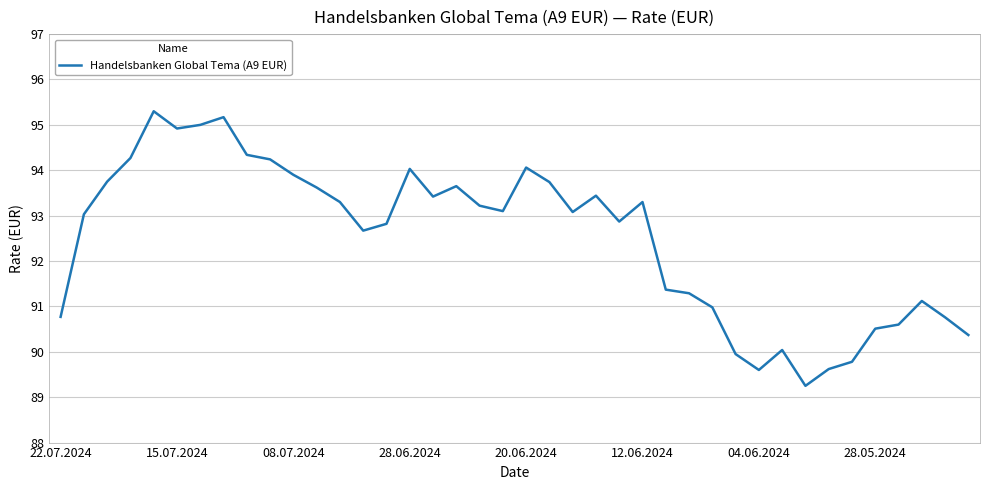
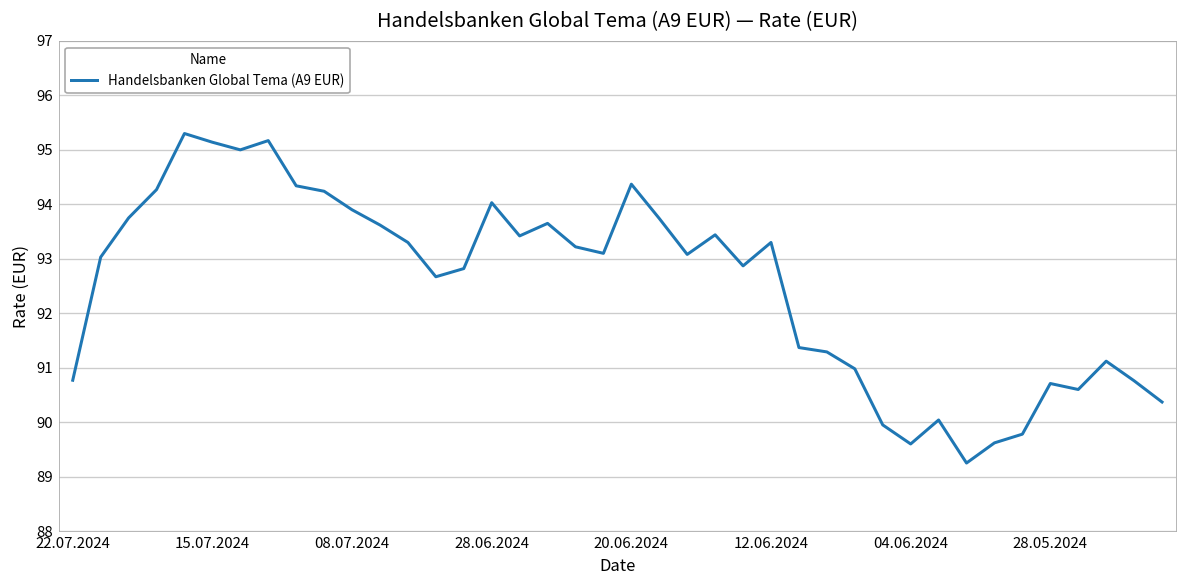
  {
    "22.07.2024": 90.8,
-   "15.07.2024": 94.9,
+   "15.07.2024": 95.1,
    "08.07.2024": 93.9,
    "28.06.2024": 94.0,
-   "20.06.2024": 94.1,
+   "20.06.2024": 94.4,
    "12.06.2024": 93.3,
    "04.06.2024": 89.6,
-   "28.05.2024": 90.5
+   "28.05.2024": 90.7
  }
